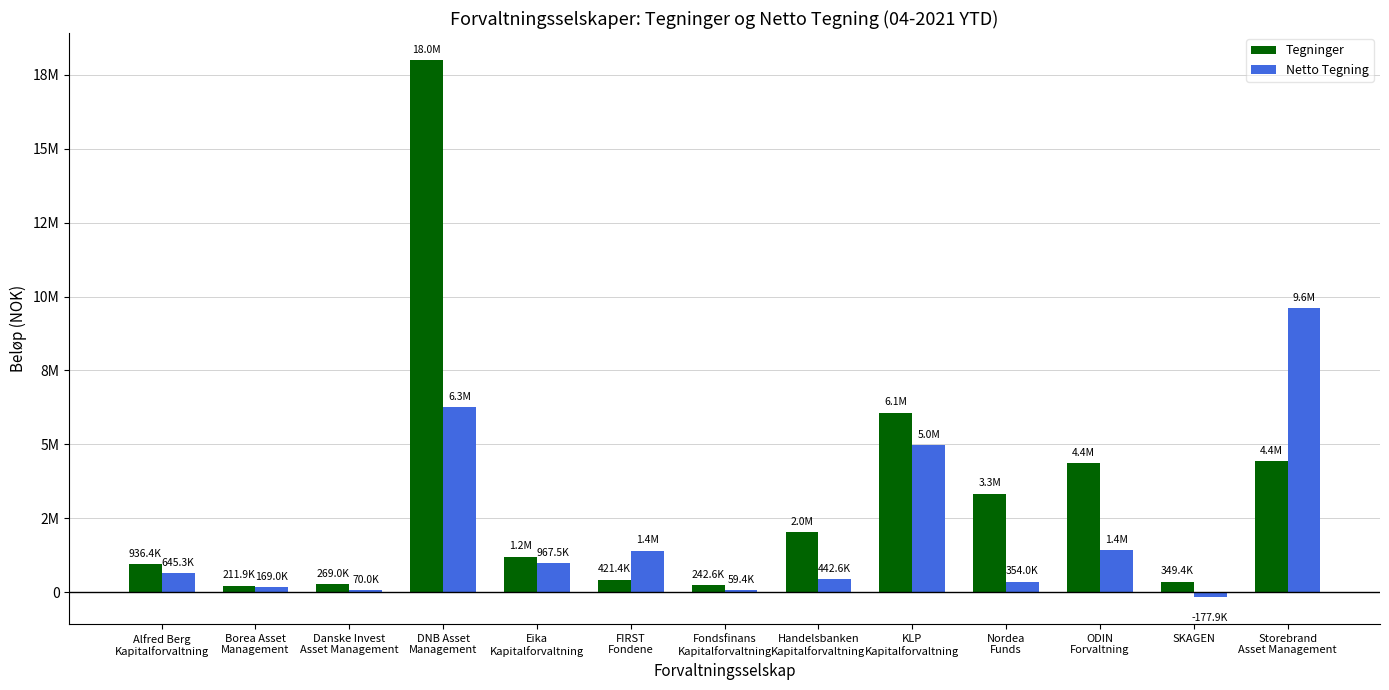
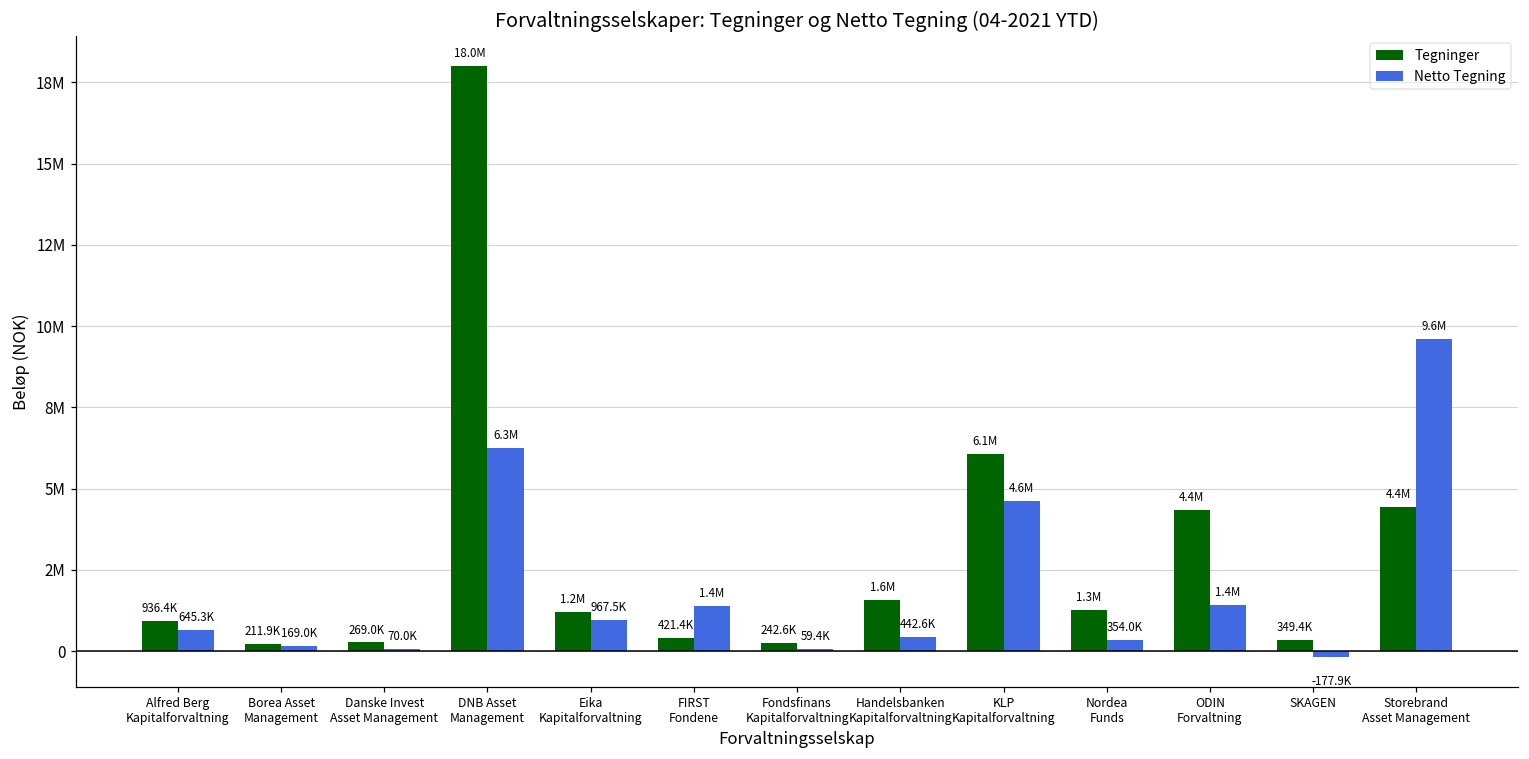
  {
    "Tegninger": {
      "Alfred Berg Kapitalforvaltning": "936.4K",
      "Borea Asset Management": "211.9K",
      "Danske Invest Asset Management": "269.0K",
      "DNB Asset Management": "18.0M",
      "Eika Kapitalforvaltning": "1.2M",
      "FIRST Fondene": "421.4K",
      "Fondsfinans Kapitalforvaltning": "242.6K",
-     "Handelsbanken Kapitalforvaltning": "2.0M",
+     "Handelsbanken Kapitalforvaltning": "1.6M",
      "KLP Kapitalforvaltning": "6.1M",
-     "Nordea Funds": "3.3M",
+     "Nordea Funds": "1.3M",
      "ODIN Forvaltning": "4.4M",
      "SKAGEN": "349.4K",
      "Storebrand Asset Management": "4.4M"
    },
    "Netto Tegning": {
      "Alfred Berg Kapitalforvaltning": "645.3K",
      "Borea Asset Management": "169.0K",
      "Danske Invest Asset Management": "70.0K",
      "DNB Asset Management": "6.3M",
      "Eika Kapitalforvaltning": "967.5K",
      "FIRST Fondene": "1.4M",
      "Fondsfinans Kapitalforvaltning": "59.4K",
      "Handelsbanken Kapitalforvaltning": "442.6K",
-     "KLP Kapitalforvaltning": "5.0M",
+     "KLP Kapitalforvaltning": "4.6M",
      "Nordea Funds": "354.0K",
      "ODIN Forvaltning": "1.4M",
      "SKAGEN": "-177.9K",
      "Storebrand Asset Management": "9.6M"
    }
  }
